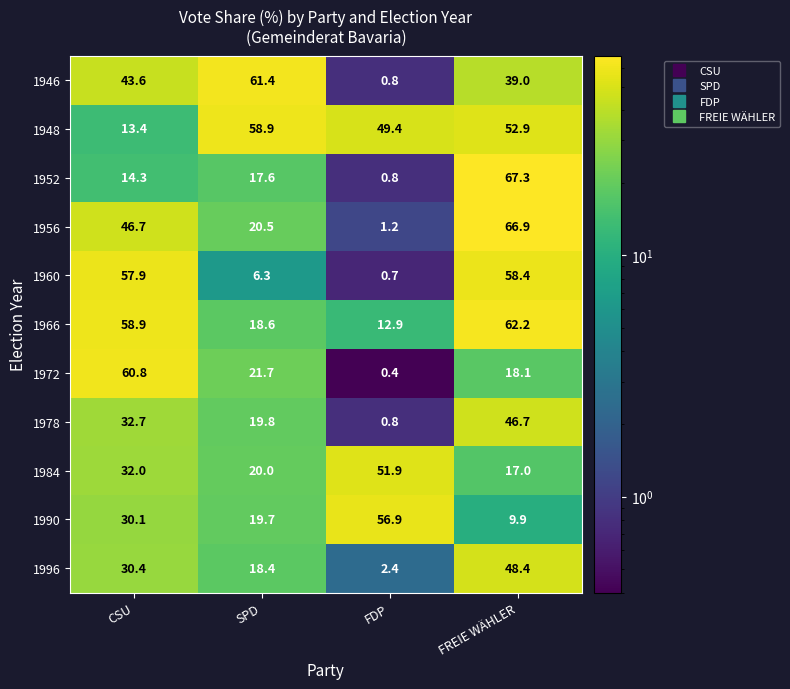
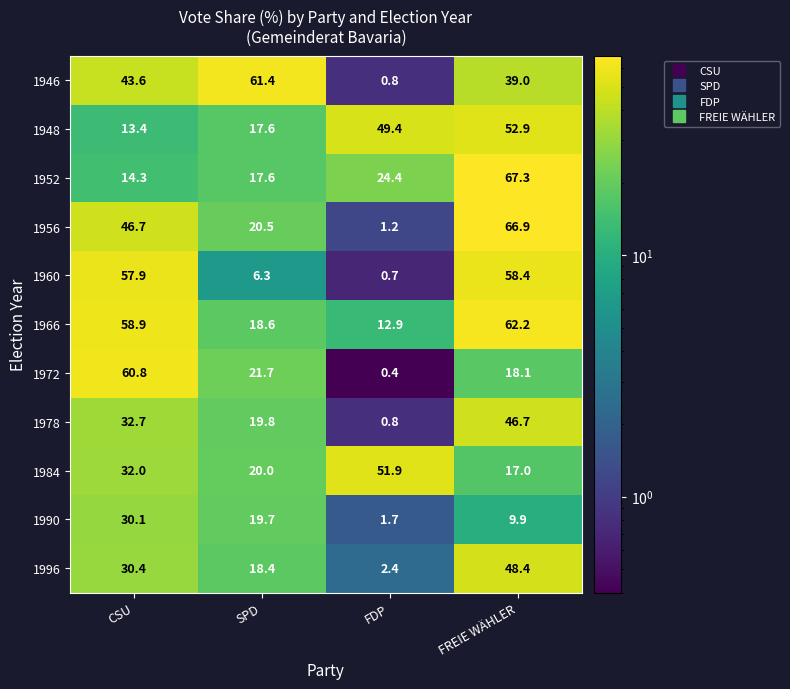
  {
    "1946": {
      "CSU": 43.6,
      "SPD": 61.4,
      "FDP": 0.8,
      "FREIE WÄHLER": 39.0
    },
    "1948": {
      "CSU": 13.4,
-     "SPD": 58.9,
+     "SPD": 17.6,
      "FDP": 49.4,
      "FREIE WÄHLER": 52.9
    },
    "1952": {
      "CSU": 14.3,
      "SPD": 17.6,
-     "FDP": 0.8,
+     "FDP": 24.4,
      "FREIE WÄHLER": 67.3
    },
    "1956": {
      "CSU": 46.7,
      "SPD": 20.5,
      "FDP": 1.2,
      "FREIE WÄHLER": 66.9
    },
    "1960": {
      "CSU": 57.9,
      "SPD": 6.3,
      "FDP": 0.7,
      "FREIE WÄHLER": 58.4
    },
    "1966": {
      "CSU": 58.9,
      "SPD": 18.6,
      "FDP": 12.9,
      "FREIE WÄHLER": 62.2
    },
    "1972": {
      "CSU": 60.8,
      "SPD": 21.7,
      "FDP": 0.4,
      "FREIE WÄHLER": 18.1
    },
    "1978": {
      "CSU": 32.7,
      "SPD": 19.8,
      "FDP": 0.8,
      "FREIE WÄHLER": 46.7
    },
    "1984": {
      "CSU": 32.0,
      "SPD": 20.0,
      "FDP": 51.9,
      "FREIE WÄHLER": 17.0
    },
    "1990": {
      "CSU": 30.1,
      "SPD": 19.7,
-     "FDP": 56.9,
+     "FDP": 1.7,
      "FREIE WÄHLER": 9.9
    },
    "1996": {
      "CSU": 30.4,
      "SPD": 18.4,
      "FDP": 2.4,
      "FREIE WÄHLER": 48.4
    }
  }
